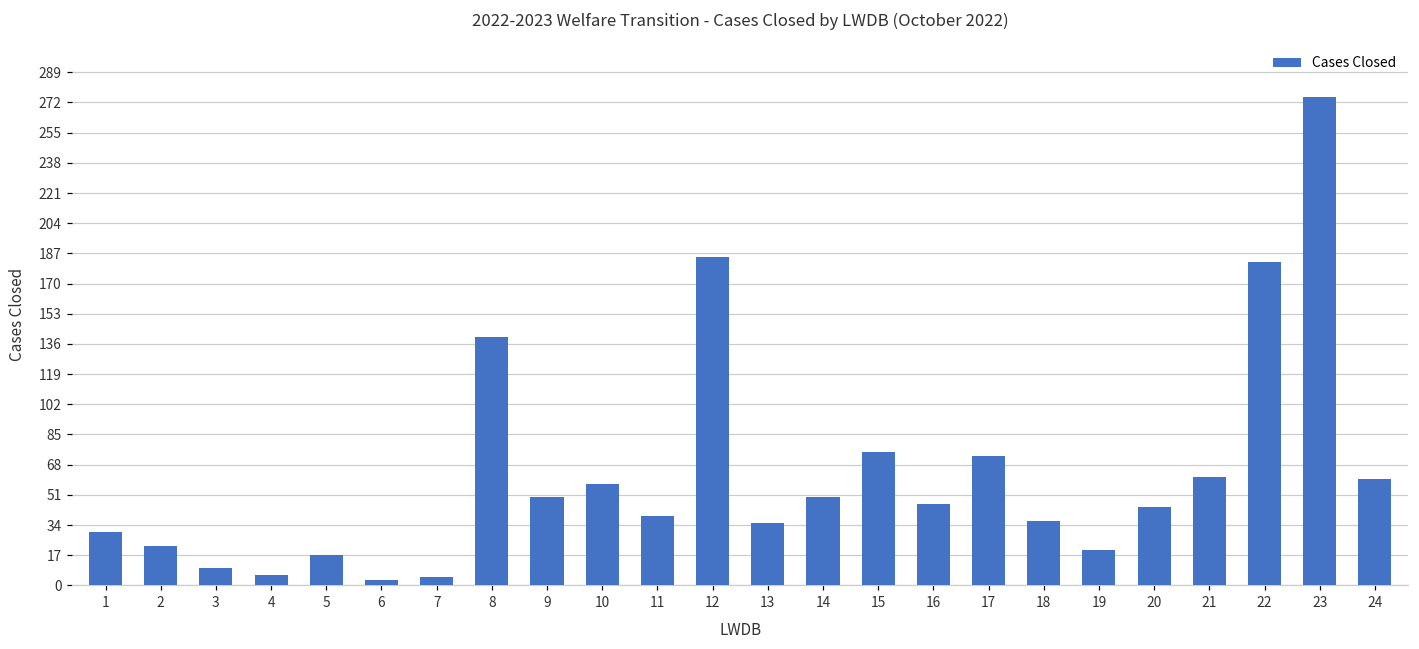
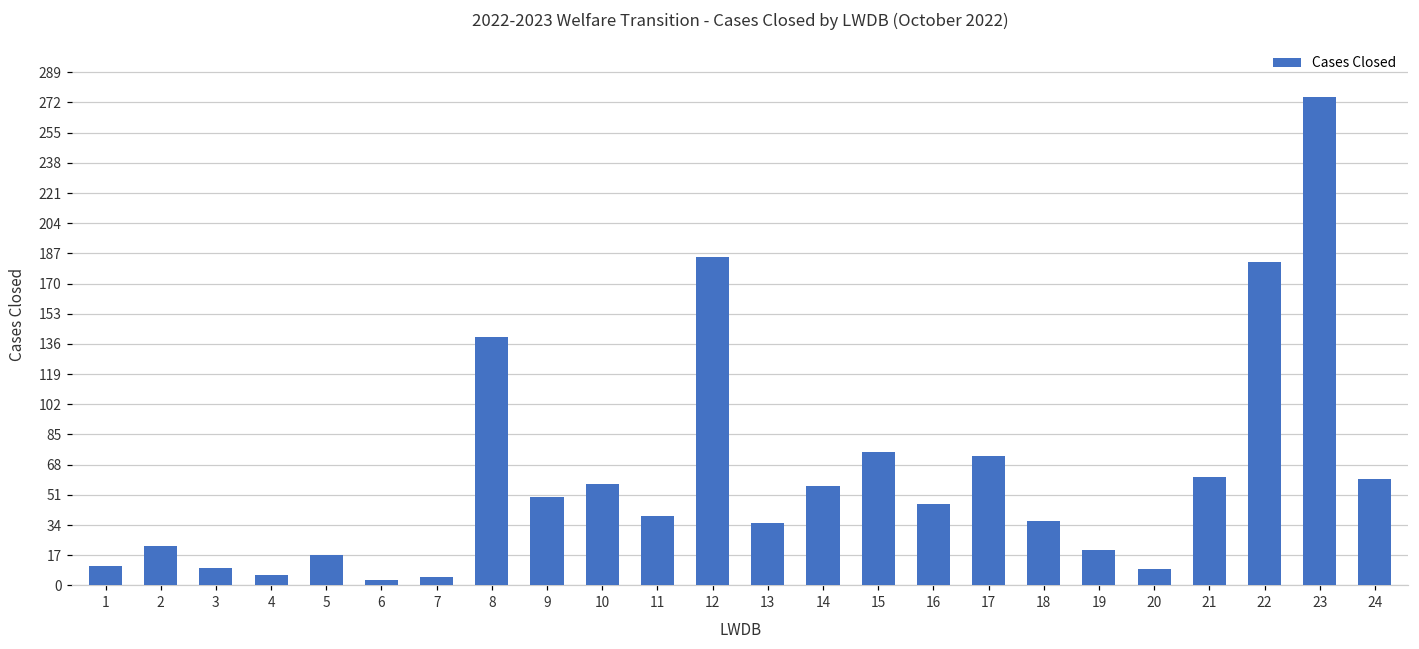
  {
-   "1": 30,
+   "1": 11,
    "2": 22,
    "3": 10,
    "4": 6,
    "5": 17,
    "6": 3,
    "7": 5,
    "8": 140,
    "9": 50,
    "10": 57,
    "11": 39,
    "12": 185,
    "13": 35,
-   "14": 50,
+   "14": 56,
    "15": 75,
    "16": 46,
    "17": 73,
    "18": 36,
    "19": 20,
-   "20": 44,
+   "20": 9,
    "21": 61,
    "22": 182,
    "23": 275,
    "24": 60
  }
